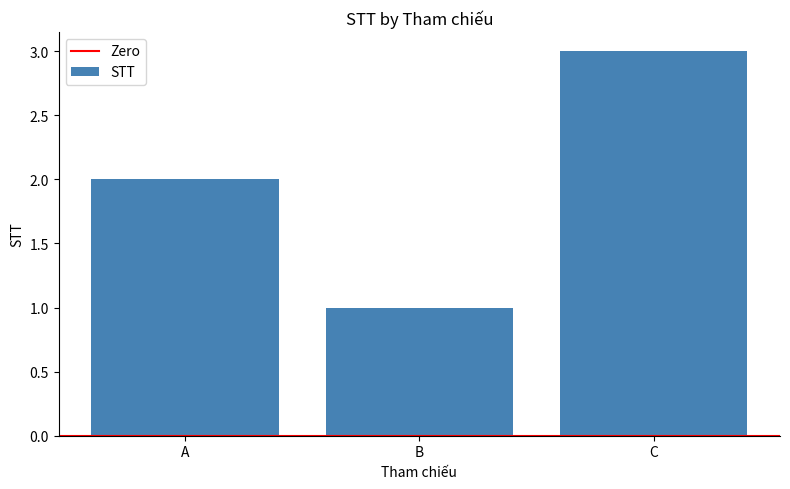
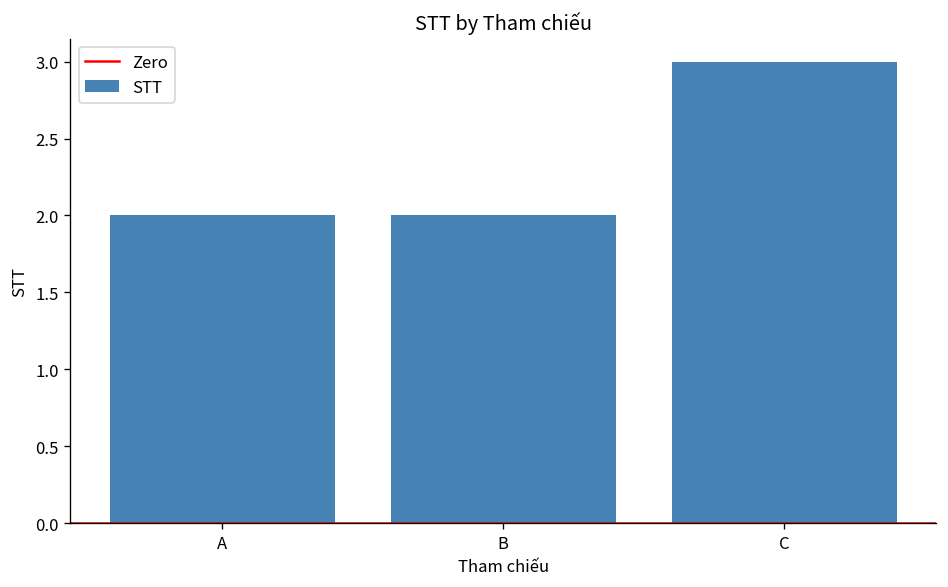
  {
    "A": 2,
-   "B": 1,
+   "B": 2,
    "C": 3
  }
